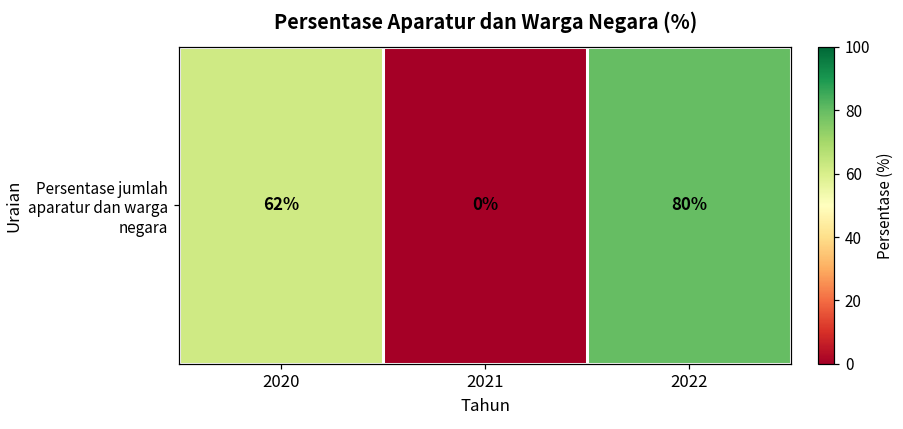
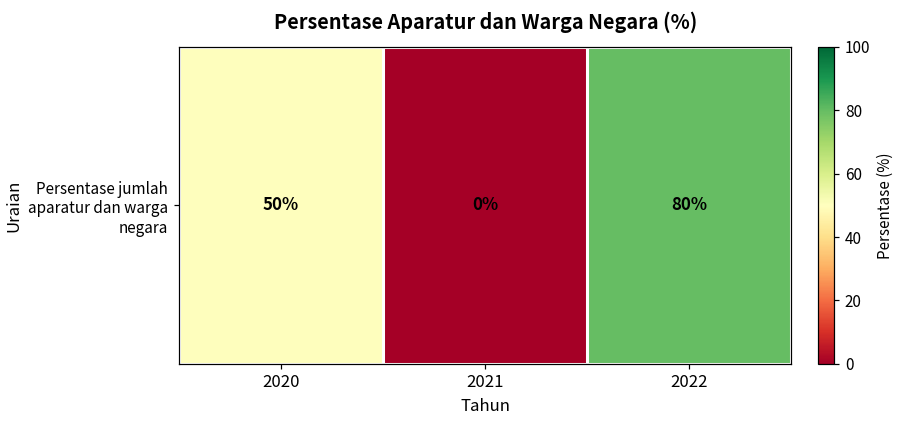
  {
    "Persentase jumlah aparatur dan warga negara": {
-     "2020": "62%",
+     "2020": "50%",
      "2021": "0%",
      "2022": "80%"
    }
  }
